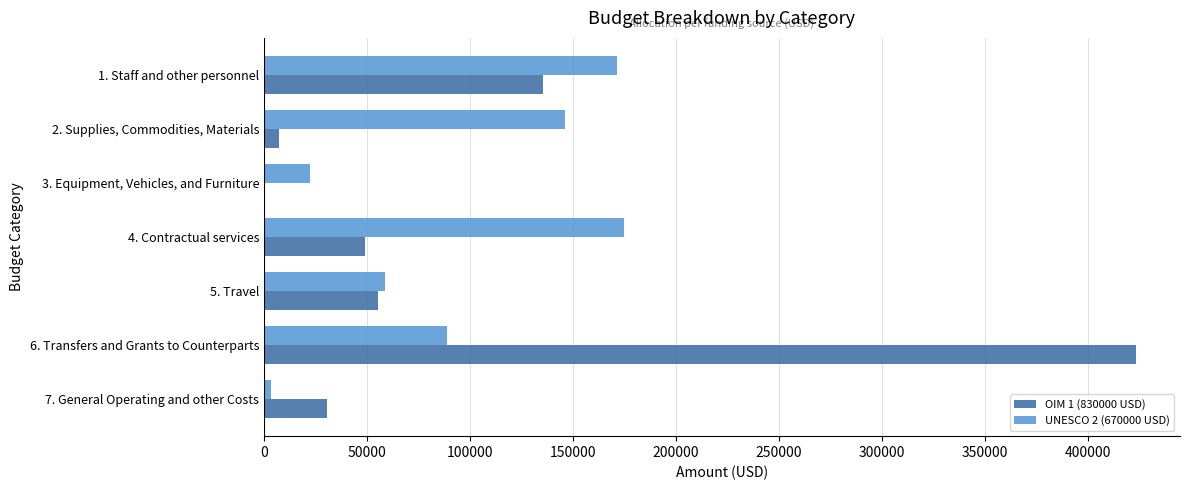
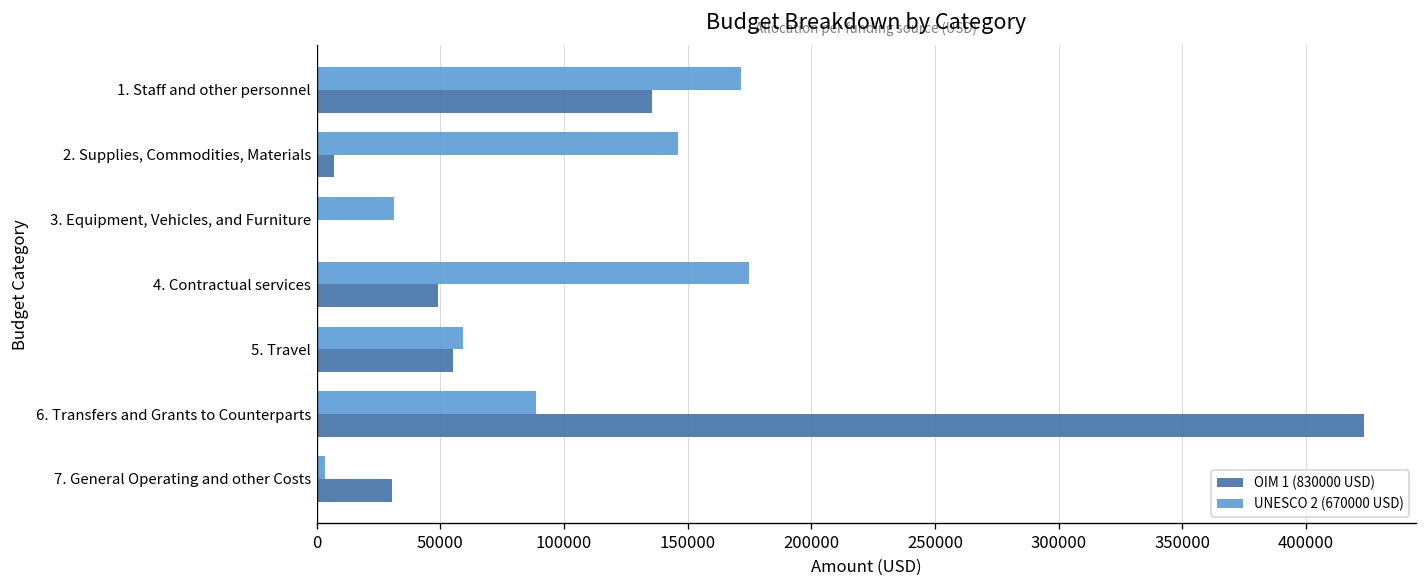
  {
    "OIM 1 (830000 USD)": {
      "1. Staff and other personnel": 135000,
      "2. Supplies, Commodities, Materials": 7000,
      "3. Equipment, Vehicles, and Furniture": 0,
      "4. Contractual services": 49000,
      "5. Travel": 55000,
      "6. Transfers and Grants to Counterparts": 423000,
      "7. General Operating and other Costs": 31000
    },
    "UNESCO 2 (670000 USD)": {
      "1. Staff and other personnel": 171000,
      "2. Supplies, Commodities, Materials": 146000,
-     "3. Equipment, Vehicles, and Furniture": 22000,
+     "3. Equipment, Vehicles, and Furniture": 31000,
      "4. Contractual services": 175000,
      "5. Travel": 59000,
      "6. Transfers and Grants to Counterparts": 89000,
      "7. General Operating and other Costs": 3000
    }
  }
